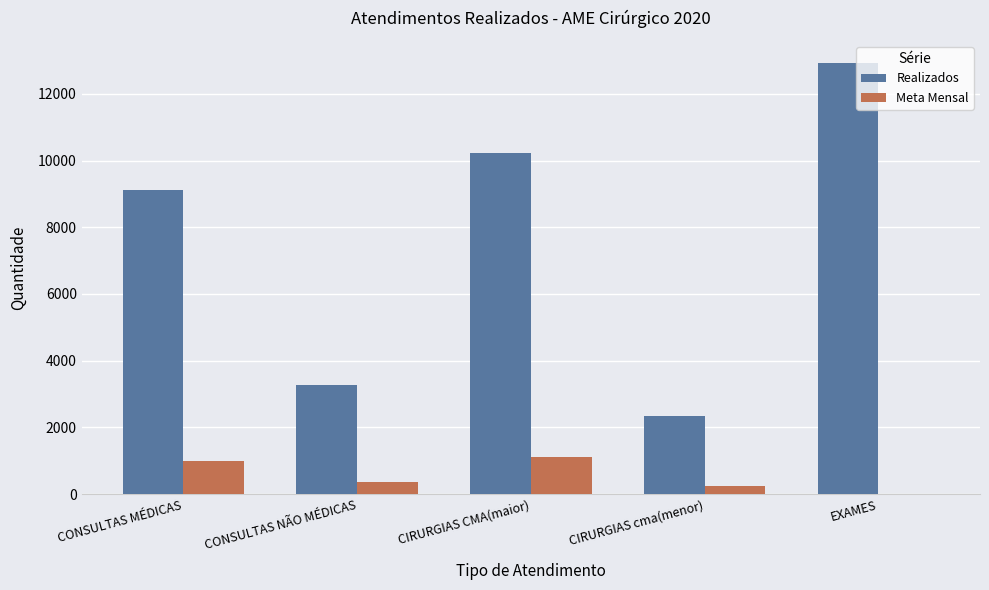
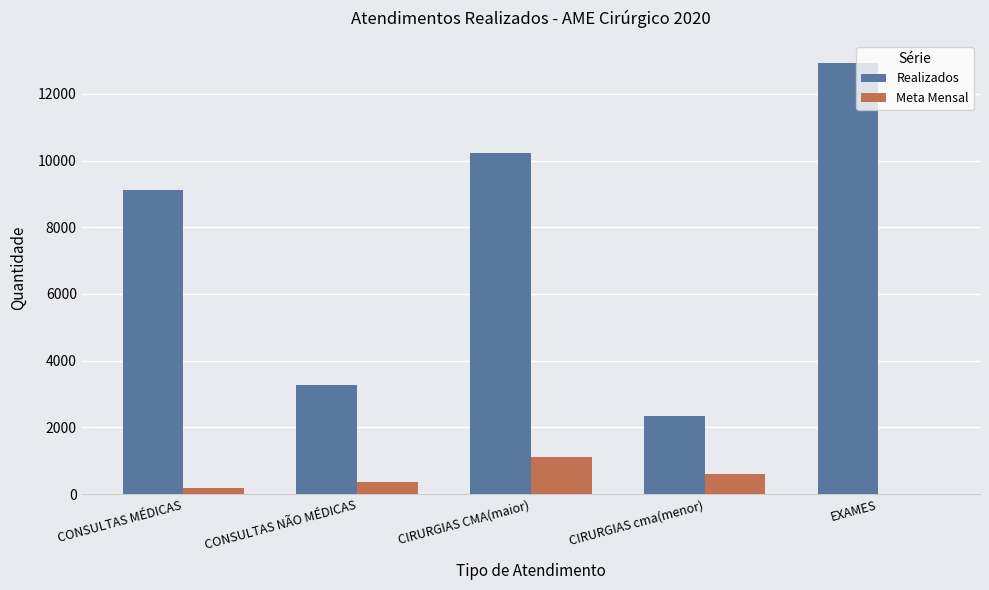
  {
    "Realizados": {
      "CONSULTAS MÉDICAS": 9100,
      "CONSULTAS NÃO MÉDICAS": 3300,
      "CIRURGIAS CMA(maior)": 10200,
      "CIRURGIAS cma(menor)": 2300,
      "EXAMES": 12900
    },
    "Meta Mensal": {
-     "CONSULTAS MÉDICAS": 1000,
+     "CONSULTAS MÉDICAS": 200,
      "CONSULTAS NÃO MÉDICAS": 400,
      "CIRURGIAS CMA(maior)": 1100,
-     "CIRURGIAS cma(menor)": 300,
+     "CIRURGIAS cma(menor)": 600,
      "EXAMES": 0
    }
  }
